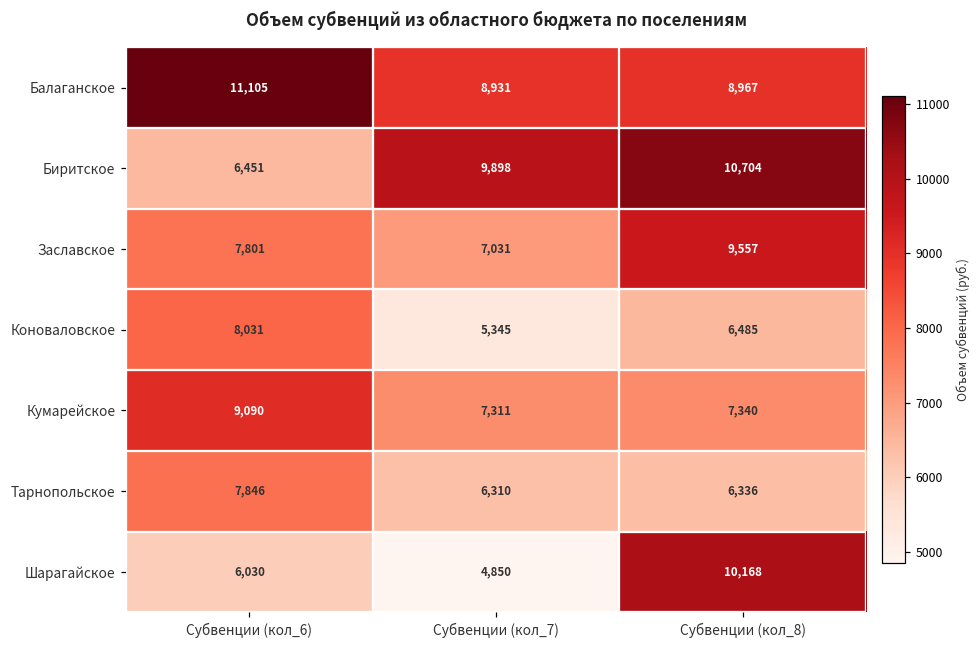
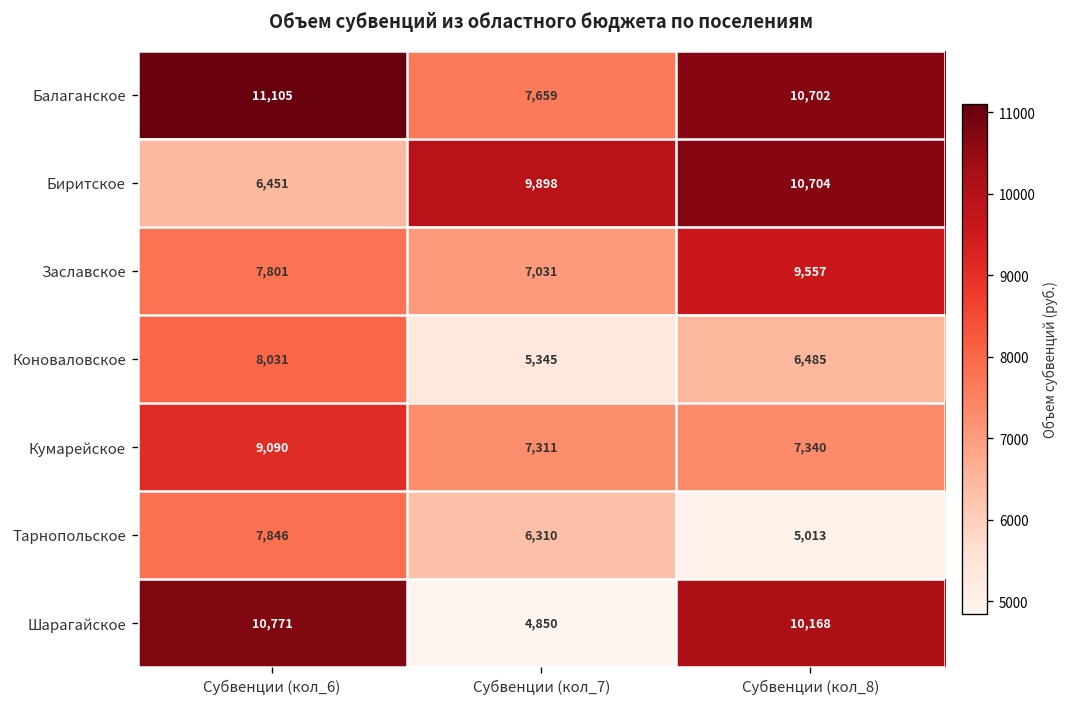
  {
    "Балаганское": {
      "Субвенции (кол_6)": "11,105",
-     "Субвенции (кол_7)": "8,931",
-     "Субвенции (кол_8)": "8,967"
+     "Субвенции (кол_7)": "7,659",
+     "Субвенции (кол_8)": "10,702"
    },
    "Биритское": {
      "Субвенции (кол_6)": "6,451",
      "Субвенции (кол_7)": "9,898",
      "Субвенции (кол_8)": "10,704"
    },
    "Заславское": {
      "Субвенции (кол_6)": "7,801",
      "Субвенции (кол_7)": "7,031",
      "Субвенции (кол_8)": "9,557"
    },
    "Коноваловское": {
      "Субвенции (кол_6)": "8,031",
      "Субвенции (кол_7)": "5,345",
      "Субвенции (кол_8)": "6,485"
    },
    "Кумарейское": {
      "Субвенции (кол_6)": "9,090",
      "Субвенции (кол_7)": "7,311",
      "Субвенции (кол_8)": "7,340"
    },
    "Тарнопольское": {
      "Субвенции (кол_6)": "7,846",
      "Субвенции (кол_7)": "6,310",
-     "Субвенции (кол_8)": "6,336"
+     "Субвенции (кол_8)": "5,013"
    },
    "Шарагайское": {
-     "Субвенции (кол_6)": "6,030",
+     "Субвенции (кол_6)": "10,771",
      "Субвенции (кол_7)": "4,850",
      "Субвенции (кол_8)": "10,168"
    }
  }
